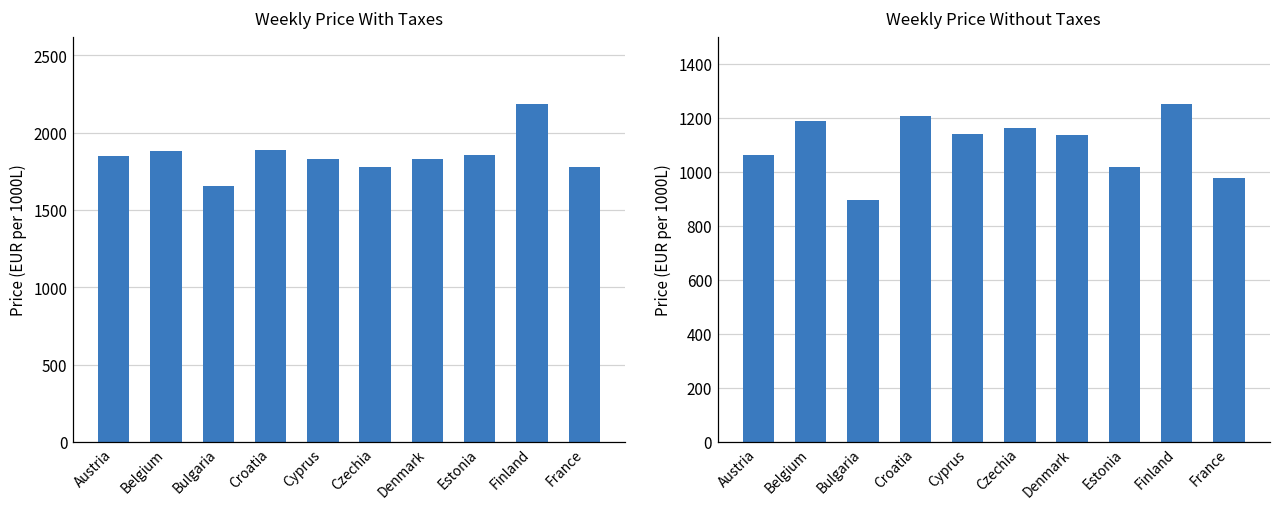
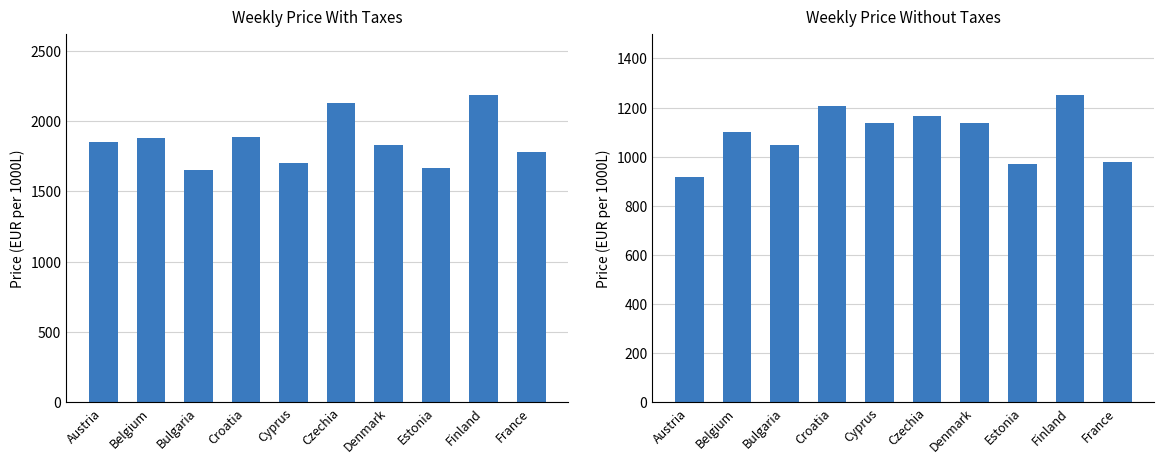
  {
    "Weekly Price With Taxes": {
      "Austria": 1850,
      "Belgium": 1880,
      "Bulgaria": 1650,
      "Croatia": 1890,
-     "Cyprus": 1830,
-     "Czechia": 1780,
+     "Cyprus": 1700,
+     "Czechia": 2130,
      "Denmark": 1830,
-     "Estonia": 1850,
+     "Estonia": 1670,
      "Finland": 2180,
      "France": 1780
    },
    "Weekly Price Without Taxes": {
-     "Austria": 1060,
-     "Belgium": 1190,
-     "Bulgaria": 900,
+     "Austria": 920,
+     "Belgium": 1100,
+     "Bulgaria": 1050,
      "Croatia": 1210,
      "Cyprus": 1140,
      "Czechia": 1160,
      "Denmark": 1140,
-     "Estonia": 1020,
+     "Estonia": 970,
      "Finland": 1250,
      "France": 980
    }
  }
